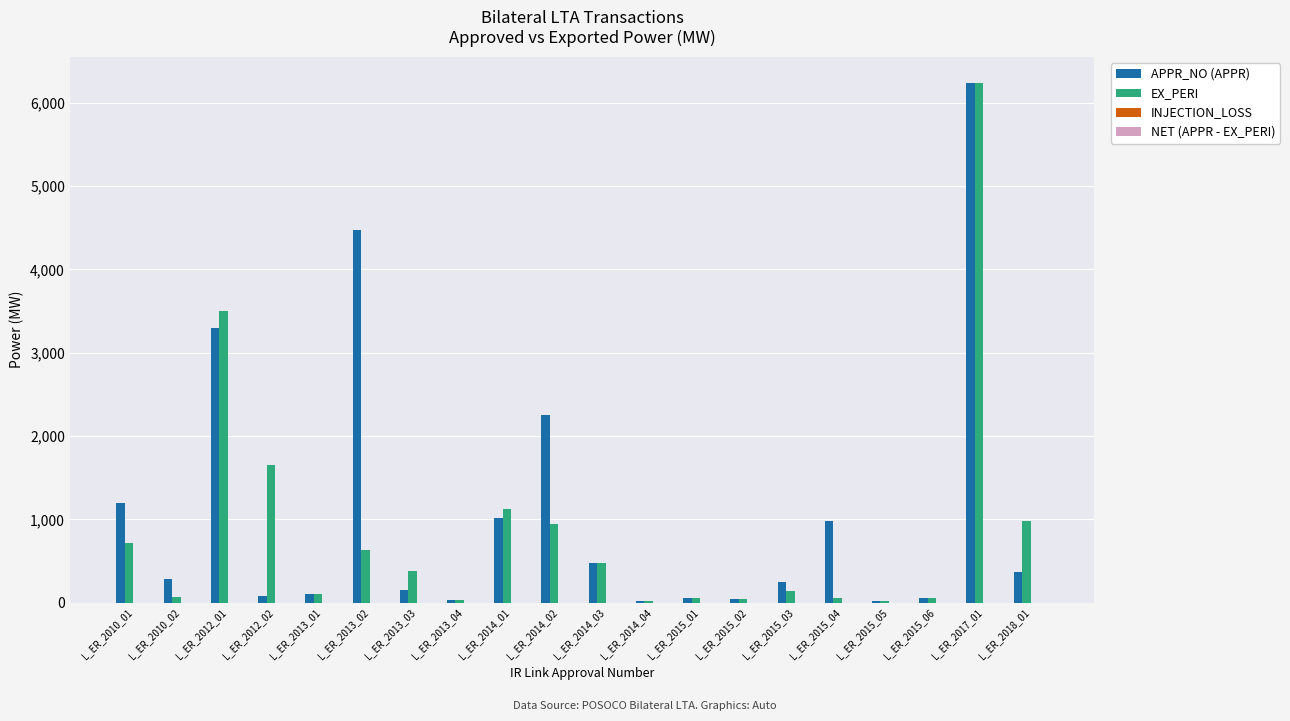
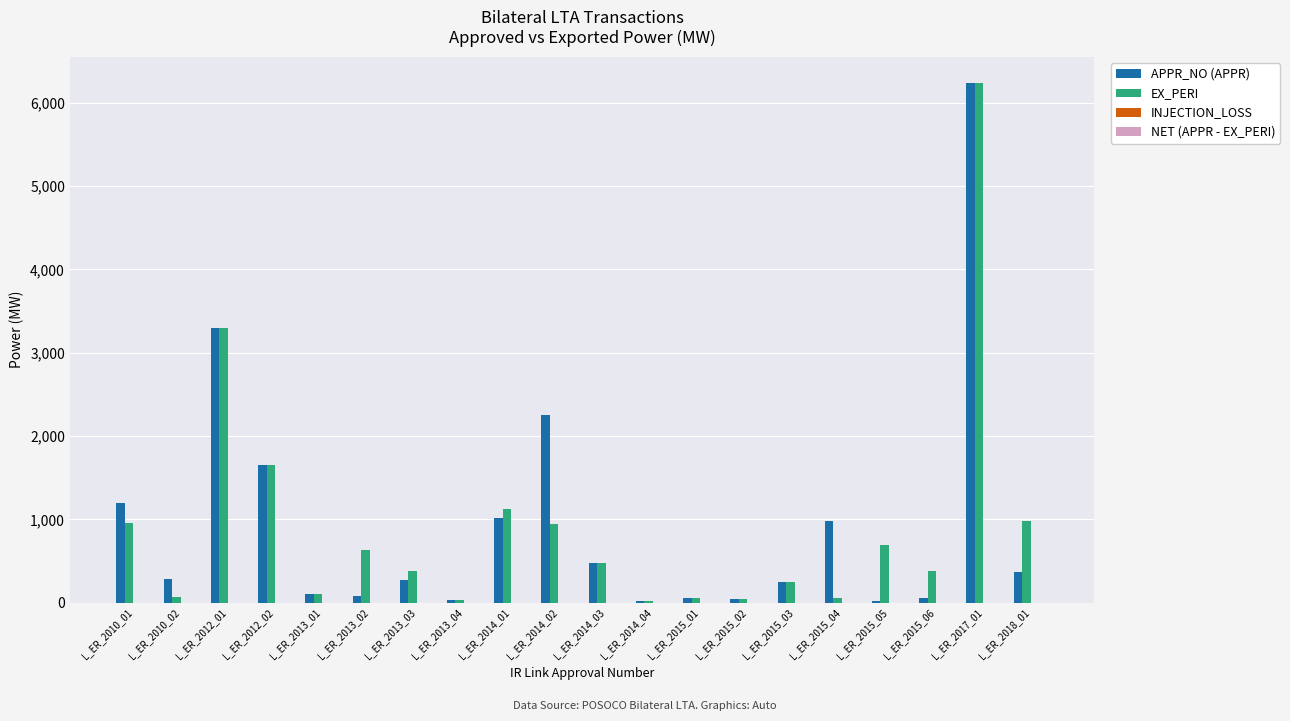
  {
    "APPR_NO (APPR)": {
      "L_ER_2010_01": "1,200",
      "L_ER_2010_02": "300",
      "L_ER_2012_01": "3,300",
-     "L_ER_2012_02": "100",
+     "L_ER_2012_02": "1,600",
      "L_ER_2013_01": "100",
-     "L_ER_2013_02": "4,500",
-     "L_ER_2013_03": "200",
+     "L_ER_2013_02": "100",
+     "L_ER_2013_03": "300",
      "L_ER_2013_04": "0",
      "L_ER_2014_01": "1,000",
      "L_ER_2014_02": "2,300",
      "L_ER_2014_03": "500",
      "L_ER_2015_01": "100",
      "L_ER_2015_02": "0",
      "L_ER_2015_03": "300",
      "L_ER_2015_04": "1,000",
      "L_ER_2015_06": "100",
      "L_ER_2017_01": "6,200",
      "L_ER_2018_01": "400"
    },
    "EX_PERI": {
-     "L_ER_2010_01": "700",
+     "L_ER_2010_01": "1,000",
      "L_ER_2010_02": "100",
-     "L_ER_2012_01": "3,500",
+     "L_ER_2012_01": "3,300",
      "L_ER_2012_02": "1,600",
      "L_ER_2013_01": "100",
      "L_ER_2013_02": "600",
      "L_ER_2013_03": "400",
      "L_ER_2013_04": "0",
      "L_ER_2014_01": "1,100",
      "L_ER_2014_02": "900",
      "L_ER_2014_03": "500",
      "L_ER_2015_01": "100",
      "L_ER_2015_02": "0",
-     "L_ER_2015_03": "100",
+     "L_ER_2015_03": "300",
      "L_ER_2015_04": "100",
-     "L_ER_2015_05": "0",
-     "L_ER_2015_06": "100",
+     "L_ER_2015_05": "700",
+     "L_ER_2015_06": "400",
      "L_ER_2017_01": "6,200",
      "L_ER_2018_01": "1,000"
    },
    "INJECTION_LOSS": {
      "L_ER_2010_01": "0",
      "L_ER_2010_02": "0",
      "L_ER_2012_01": "0",
      "L_ER_2012_02": "0",
      "L_ER_2013_01": "0",
      "L_ER_2013_02": "0",
      "L_ER_2013_03": "0",
      "L_ER_2013_04": "0",
      "L_ER_2014_01": "0",
      "L_ER_2014_02": "0",
      "L_ER_2014_03": "0",
      "L_ER_2014_04": "0",
      "L_ER_2015_01": "0",
      "L_ER_2015_02": "0",
      "L_ER_2015_03": "0",
      "L_ER_2015_04": "0",
      "L_ER_2015_05": "0",
      "L_ER_2015_06": "0",
      "L_ER_2017_01": "0",
      "L_ER_2018_01": "0"
    },
    "NET (APPR - EX_PERI)": {
      "L_ER_2010_01": "0",
      "L_ER_2010_02": "0",
      "L_ER_2012_01": "0",
      "L_ER_2012_02": "0",
      "L_ER_2013_01": "0",
      "L_ER_2013_02": "0",
      "L_ER_2013_03": "0",
      "L_ER_2013_04": "0",
      "L_ER_2014_01": "0",
      "L_ER_2014_02": "0",
      "L_ER_2014_03": "0",
      "L_ER_2014_04": "0",
      "L_ER_2015_01": "0",
      "L_ER_2015_02": "0",
      "L_ER_2015_03": "0",
      "L_ER_2015_04": "0",
      "L_ER_2015_05": "0",
      "L_ER_2015_06": "0",
      "L_ER_2017_01": "0",
      "L_ER_2018_01": "0"
    }
  }
